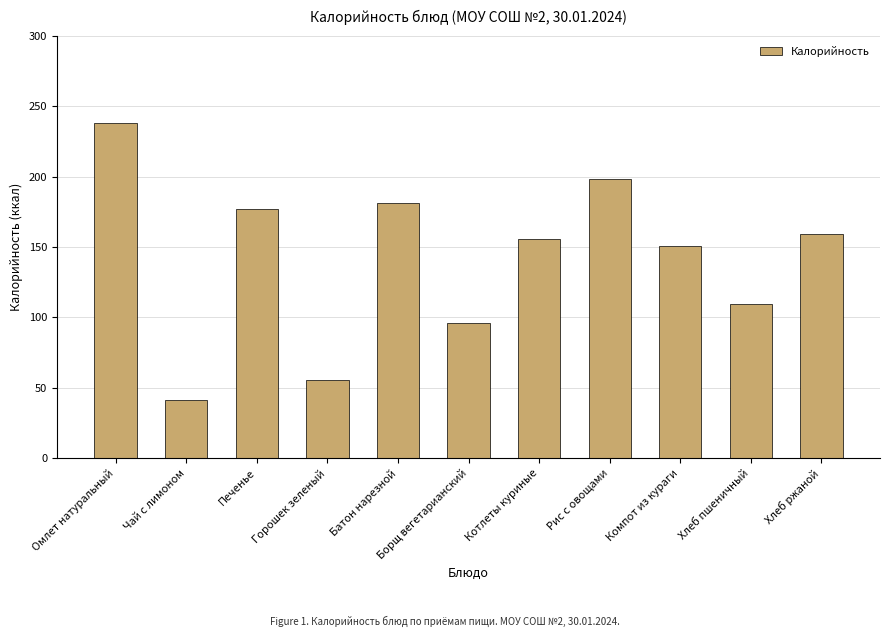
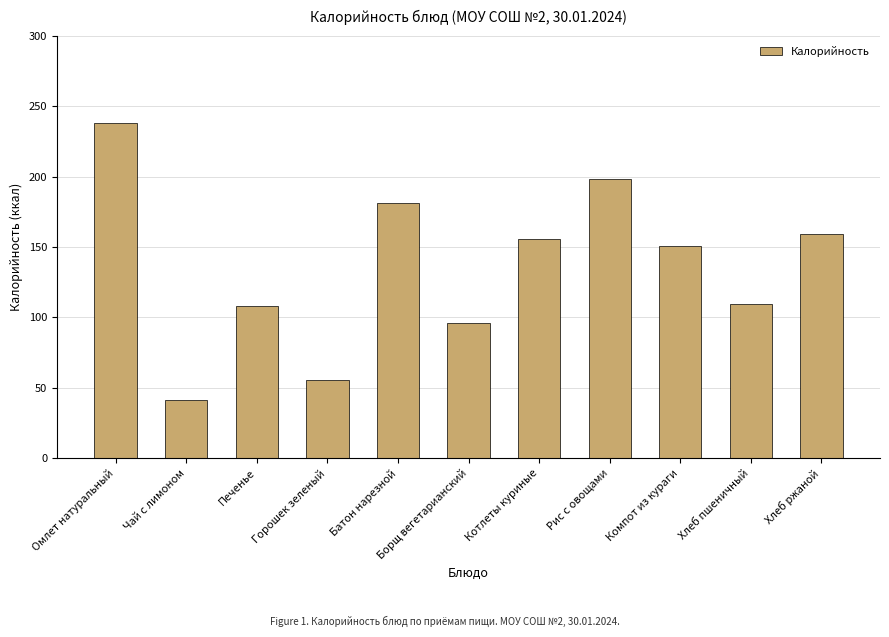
  {
    "Омлет натуральный": 238,
    "Чай с лимоном": 41,
-   "Печенье": 177,
+   "Печенье": 108,
    "Горошек зеленый": 55,
    "Батон нарезной": 181,
    "Борщ вегетарианский": 96,
    "Котлеты куриные": 155,
    "Рис с овощами": 198,
    "Компот из кураги": 151,
    "Хлеб пшеничный": 110,
    "Хлеб ржаной": 159
  }
